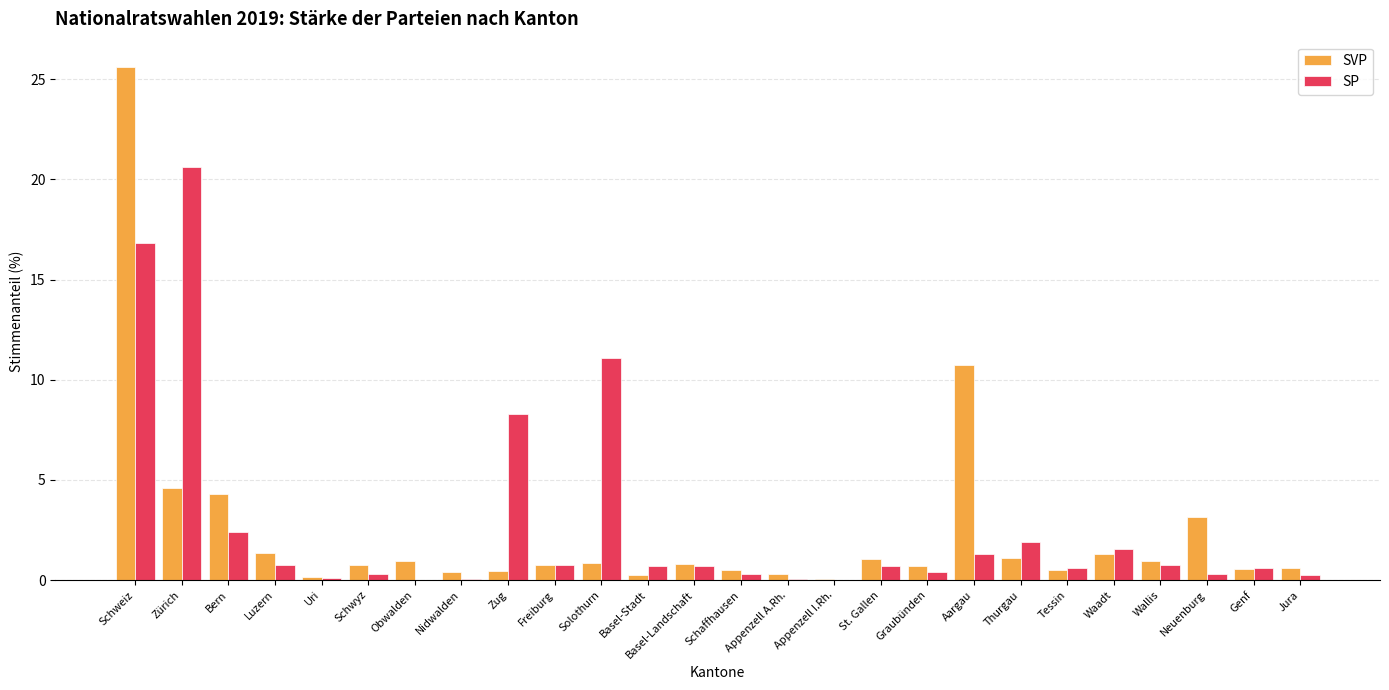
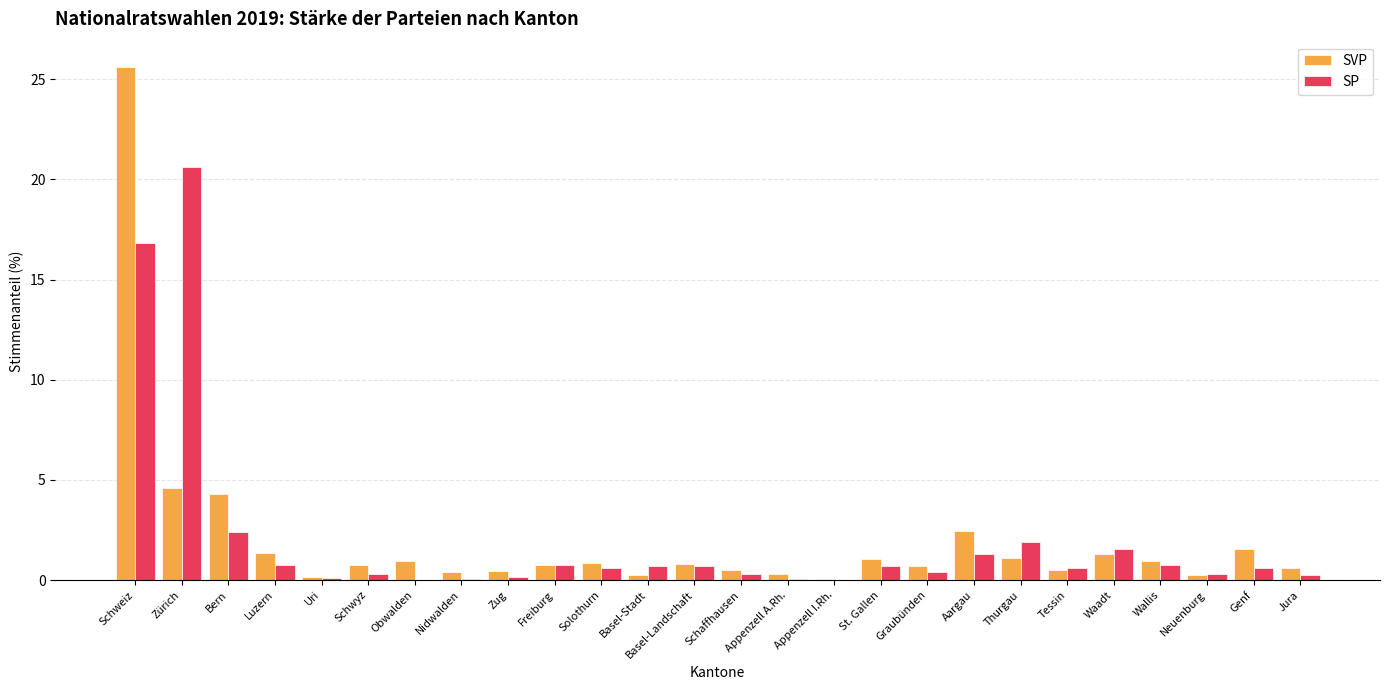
  {
    "SVP": {
      "Schweiz": 25.6,
      "Zürich": 4.6,
      "Bern": 4.3,
      "Luzern": 1.4,
      "Uri": 0.2,
      "Schwyz": 0.8,
      "Obwalden": 0.9,
      "Nidwalden": 0.4,
      "Zug": 0.4,
      "Freiburg": 0.7,
      "Solothurn": 0.8,
      "Basel-Stadt": 0.3,
      "Basel-Landschaft": 0.8,
      "Schaffhausen": 0.5,
      "Appenzell A.Rh.": 0.3,
      "St. Gallen": 1.1,
      "Graubünden": 0.7,
-     "Aargau": 10.7,
+     "Aargau": 2.5,
      "Thurgau": 1.1,
      "Tessin": 0.5,
      "Waadt": 1.3,
      "Wallis": 1.0,
-     "Neuenburg": 3.2,
-     "Genf": 0.6,
+     "Neuenburg": 0.2,
+     "Genf": 1.5,
      "Jura": 0.6
    },
    "SP": {
      "Schweiz": 16.8,
      "Zürich": 20.6,
      "Bern": 2.4,
      "Luzern": 0.7,
      "Schwyz": 0.3,
-     "Zug": 8.3,
+     "Zug": 0.2,
      "Freiburg": 0.8,
-     "Solothurn": 11.1,
+     "Solothurn": 0.6,
      "Basel-Stadt": 0.7,
      "Basel-Landschaft": 0.7,
      "Schaffhausen": 0.3,
      "St. Gallen": 0.7,
      "Graubünden": 0.4,
      "Aargau": 1.3,
      "Thurgau": 1.9,
      "Tessin": 0.6,
      "Waadt": 1.5,
      "Wallis": 0.7,
      "Neuenburg": 0.3,
      "Genf": 0.6,
      "Jura": 0.3
    }
  }
